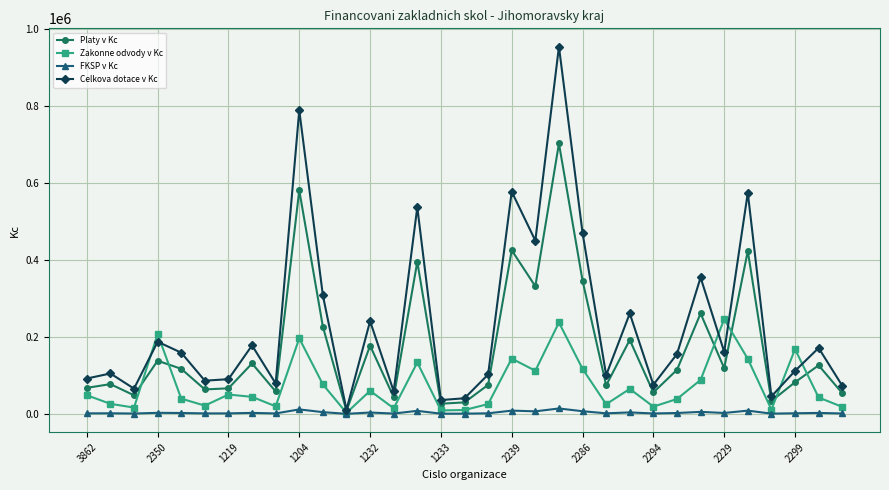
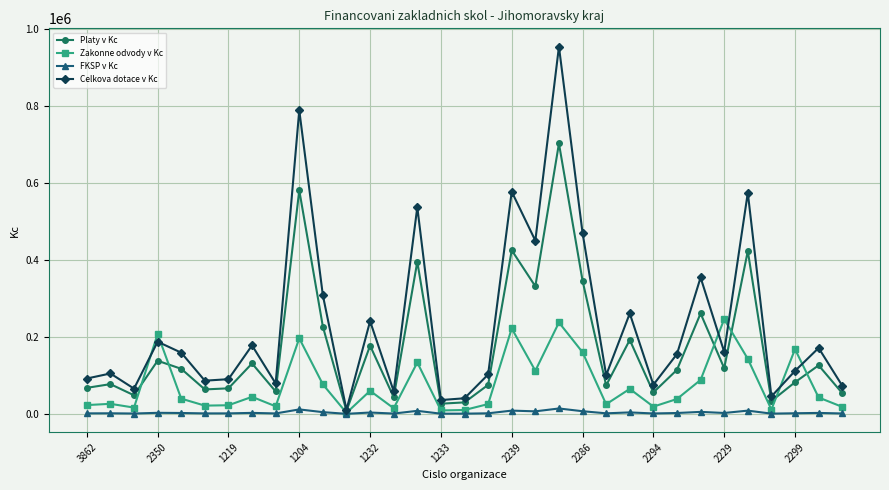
  {
    "Zakonne odvody v Kc": {
-     "3862": 50000,
+     "3862": 20000,
      "2350": 210000,
-     "1219": 50000,
+     "1219": 20000,
      "1204": 200000,
      "1232": 60000,
      "1233": 10000,
-     "2239": 140000,
-     "2286": 120000,
+     "2239": 220000,
+     "2286": 160000,
      "2294": 20000,
      "2229": 250000,
      "2299": 170000
    }
  }
